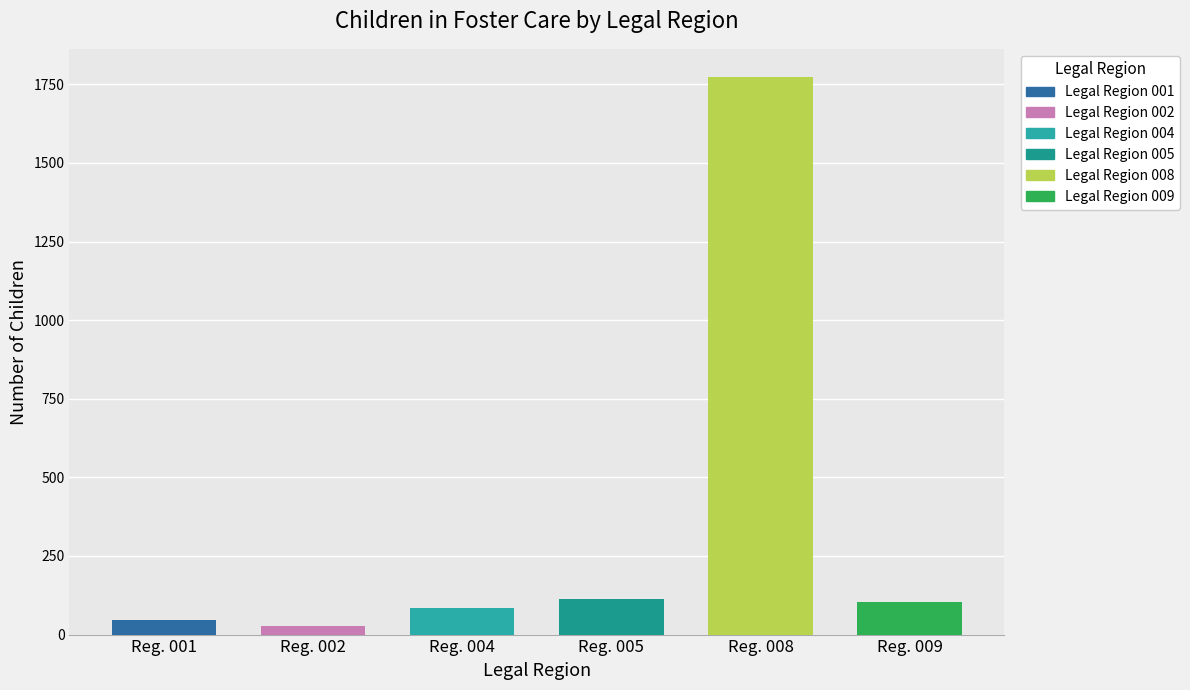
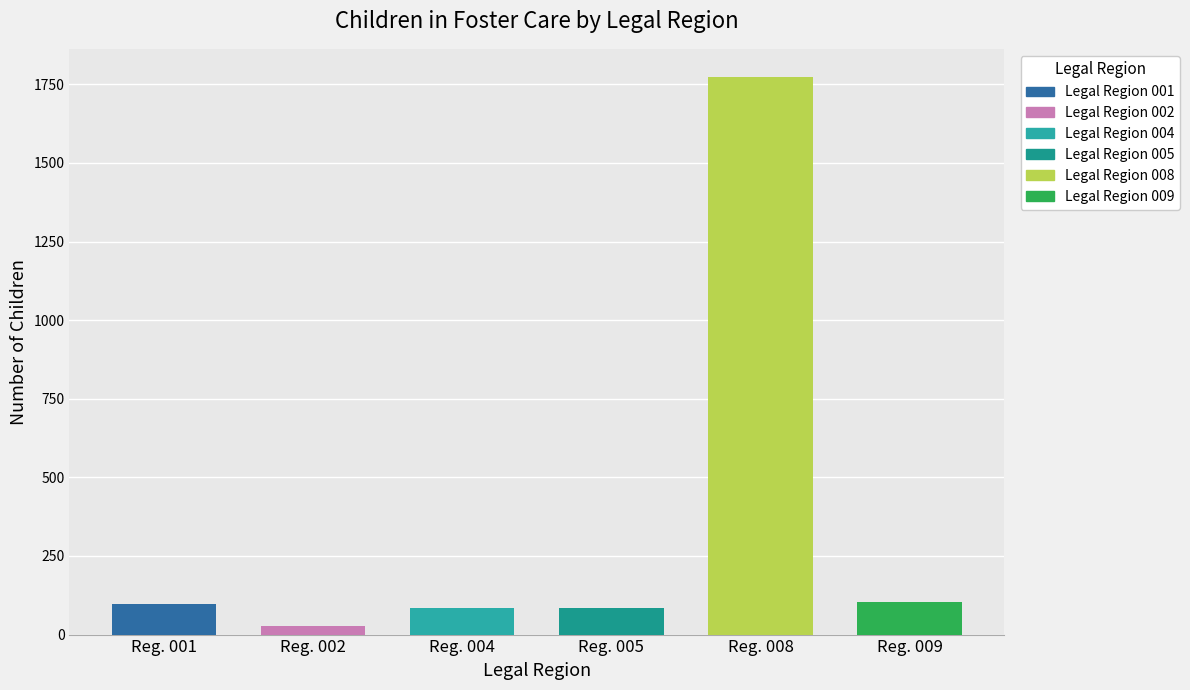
  {
-   "Reg. 001": 50,
+   "Reg. 001": 100,
    "Reg. 002": 30,
    "Reg. 004": 80,
-   "Reg. 005": 110,
+   "Reg. 005": 80,
    "Reg. 008": 1770,
    "Reg. 009": 110
  }
